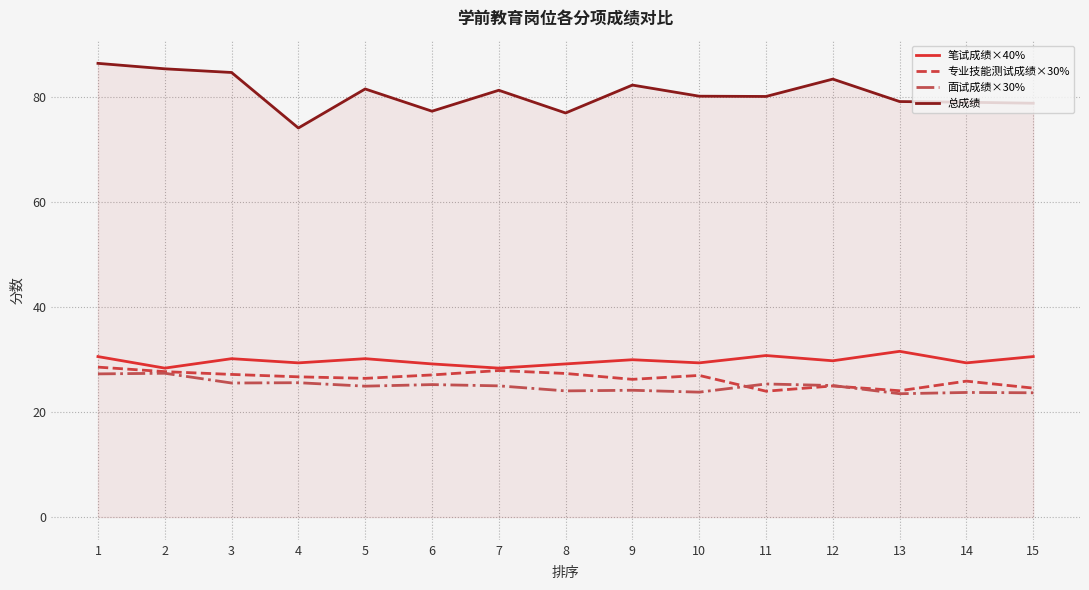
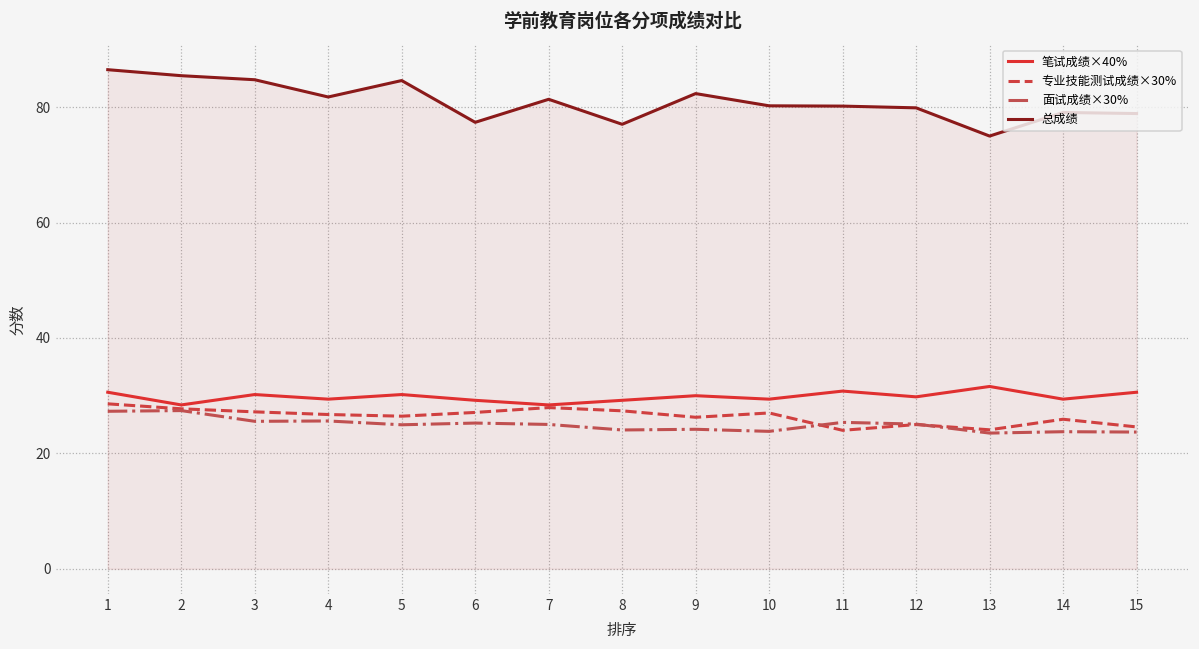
  {
    "总成绩": {
      "1": 86,
      "2": 85,
      "3": 85,
-     "4": 74,
-     "5": 82,
+     "4": 82,
+     "5": 85,
      "6": 77,
      "7": 81,
      "8": 77,
      "9": 82,
      "10": 80,
      "11": 80,
-     "12": 83,
-     "13": 79
+     "12": 80,
+     "13": 75
    }
  }
